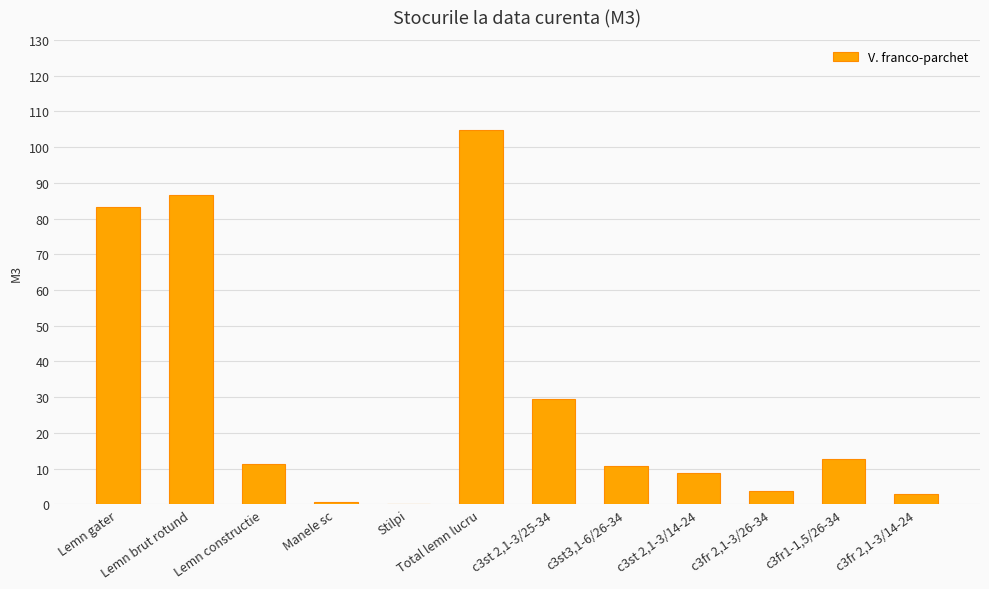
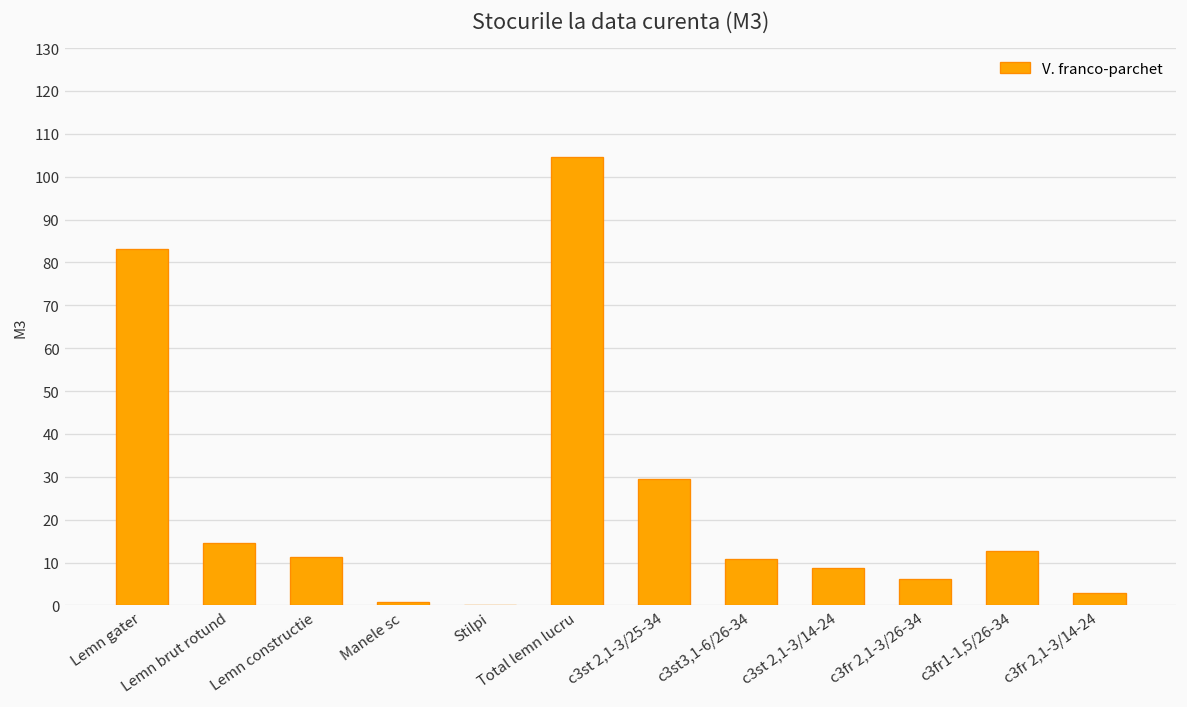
  {
    "Lemn gater": 83,
-   "Lemn brut rotund": 87,
+   "Lemn brut rotund": 15,
    "Lemn constructie": 11,
    "Manele sc": 1,
    "Stilpi": 0,
    "Total lemn lucru": 105,
    "c3st 2,1-3/25-34": 29,
    "c3st3,1-6/26-34": 11,
    "c3st 2,1-3/14-24": 9,
-   "c3fr 2,1-3/26-34": 4,
+   "c3fr 2,1-3/26-34": 6,
    "c3fr1-1,5/26-34": 13,
    "c3fr 2,1-3/14-24": 3
  }
